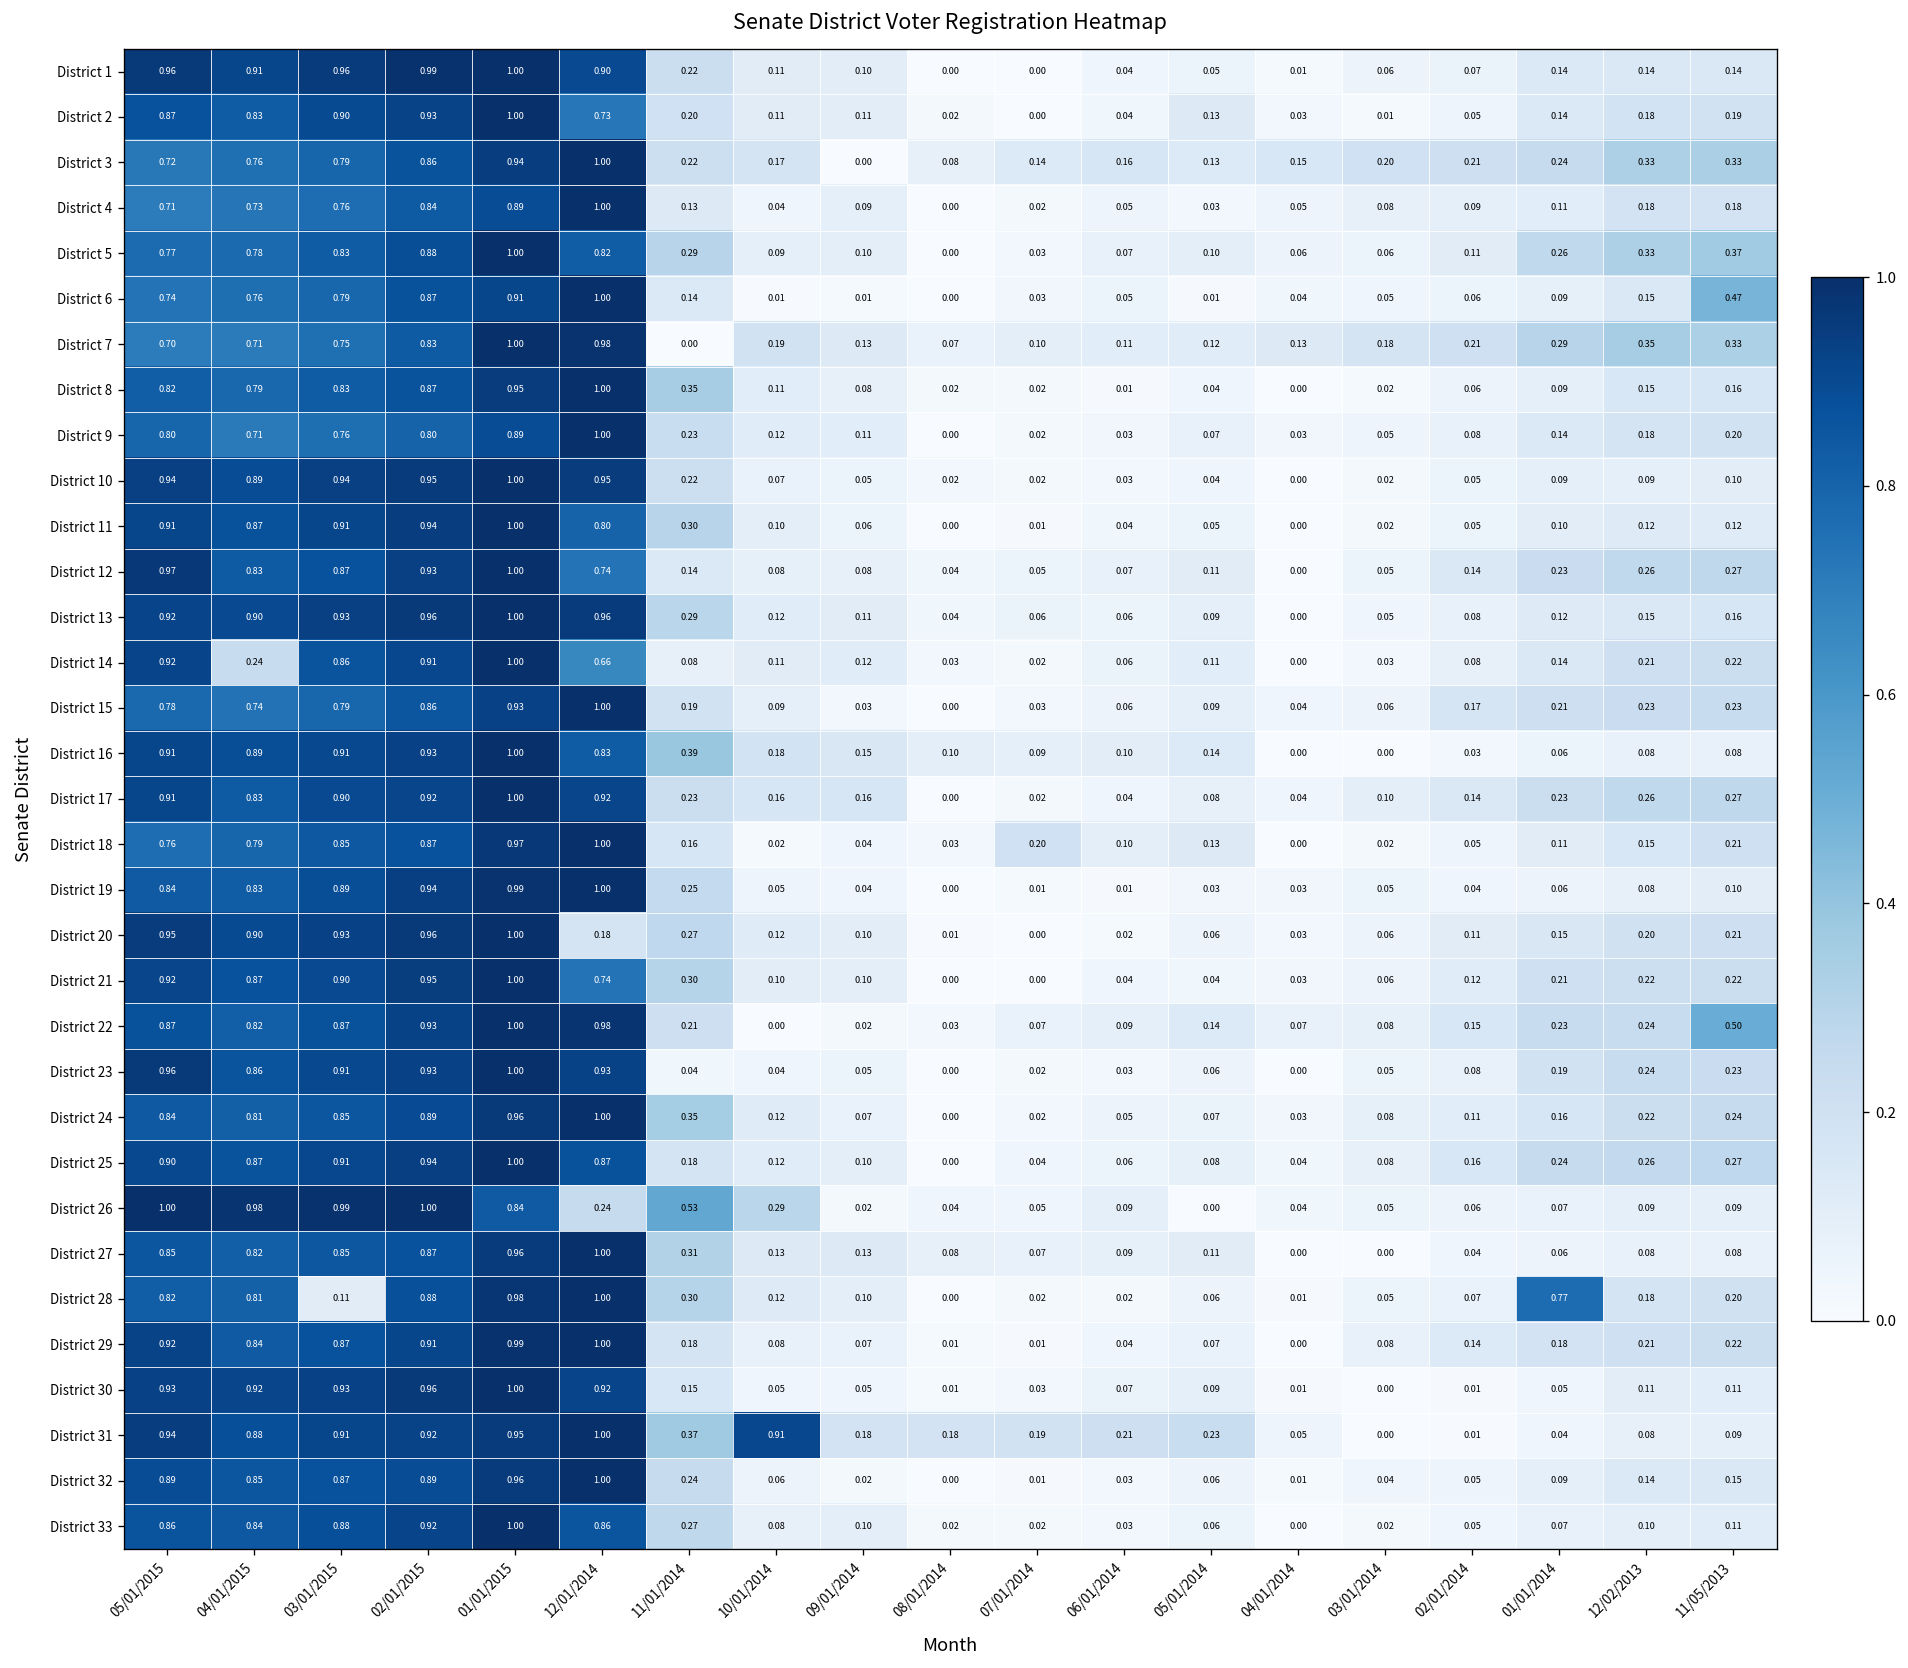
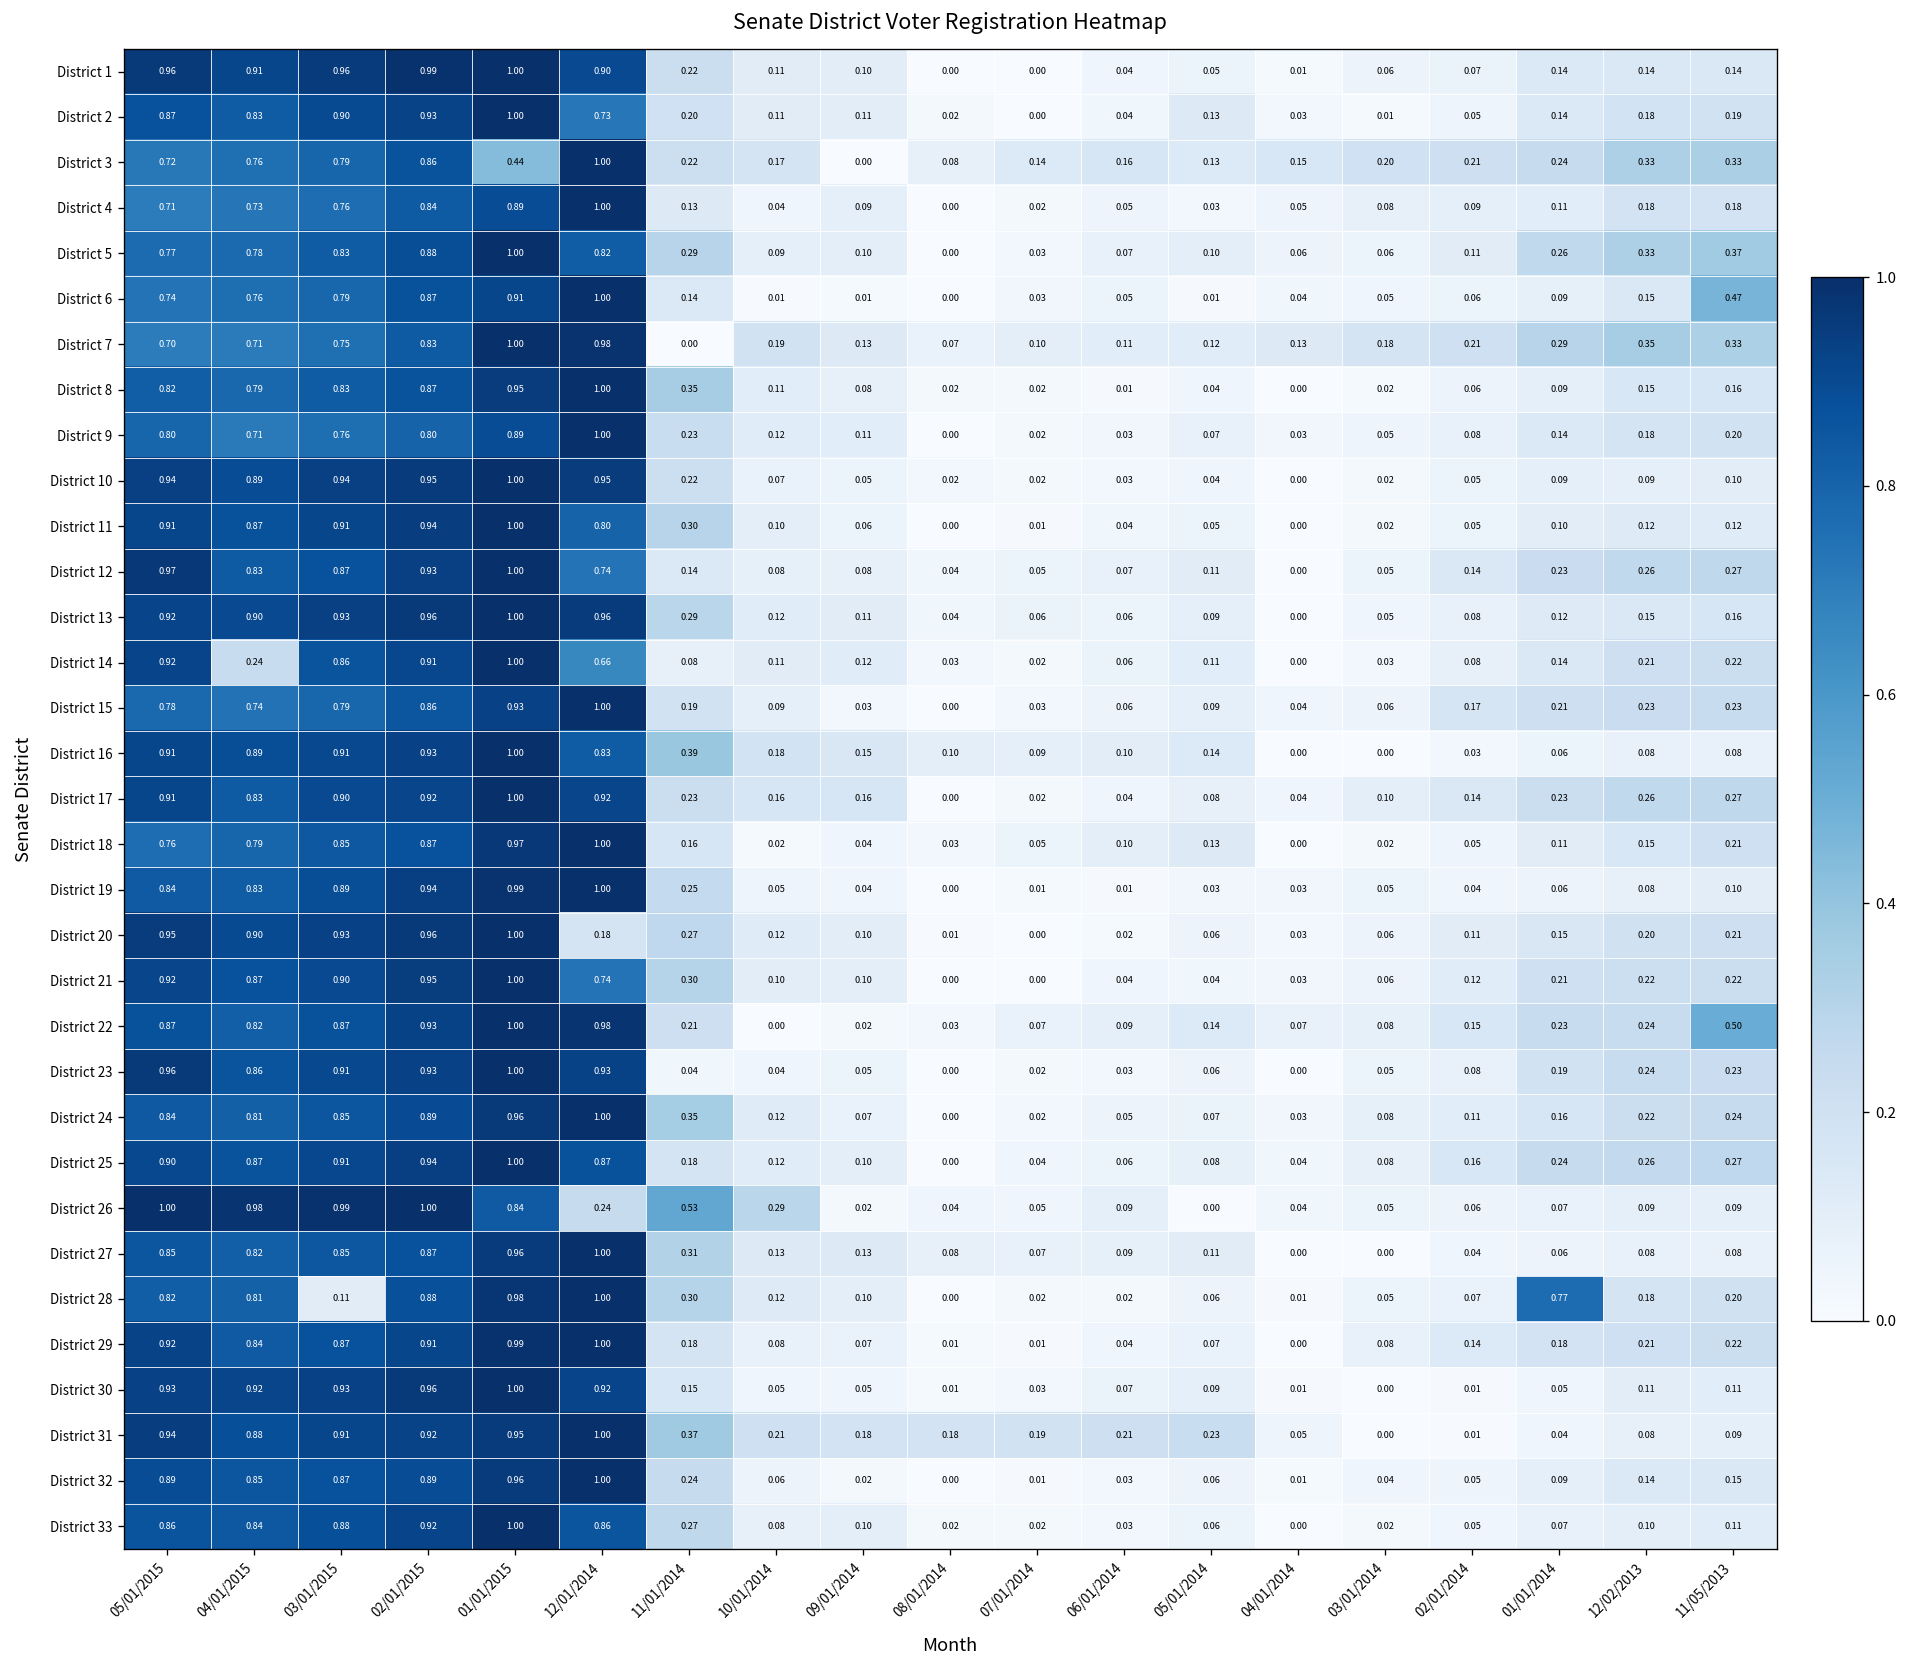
  {
    "District 3": {
      "05/01/2015": 0.72,
      "04/01/2015": 0.76,
      "03/01/2015": 0.79,
      "02/01/2015": 0.86,
-     "01/01/2015": 0.94,
+     "01/01/2015": 0.44,
      "12/01/2014": 1.00,
      "11/01/2014": 0.22,
      "10/01/2014": 0.17,
      "09/01/2014": 0.00,
      "08/01/2014": 0.08,
      "07/01/2014": 0.14,
      "06/01/2014": 0.16,
      "05/01/2014": 0.13,
      "04/01/2014": 0.15,
      "03/01/2014": 0.20,
      "02/01/2014": 0.21,
      "01/01/2014": 0.24,
      "12/02/2013": 0.33,
      "11/05/2013": 0.33
    },
    "District 18": {
      "05/01/2015": 0.76,
      "04/01/2015": 0.79,
      "03/01/2015": 0.85,
      "02/01/2015": 0.87,
      "01/01/2015": 0.97,
      "12/01/2014": 1.00,
      "11/01/2014": 0.16,
      "10/01/2014": 0.02,
      "09/01/2014": 0.04,
      "08/01/2014": 0.03,
-     "07/01/2014": 0.20,
+     "07/01/2014": 0.05,
      "06/01/2014": 0.10,
      "05/01/2014": 0.13,
      "04/01/2014": 0.00,
      "03/01/2014": 0.02,
      "02/01/2014": 0.05,
      "01/01/2014": 0.11,
      "12/02/2013": 0.15,
      "11/05/2013": 0.21
    },
    "District 31": {
      "05/01/2015": 0.94,
      "04/01/2015": 0.88,
      "03/01/2015": 0.91,
      "02/01/2015": 0.92,
      "01/01/2015": 0.95,
      "12/01/2014": 1.00,
      "11/01/2014": 0.37,
-     "10/01/2014": 0.91,
+     "10/01/2014": 0.21,
      "09/01/2014": 0.18,
      "08/01/2014": 0.18,
      "07/01/2014": 0.19,
      "06/01/2014": 0.21,
      "05/01/2014": 0.23,
      "04/01/2014": 0.05,
      "03/01/2014": 0.00,
      "02/01/2014": 0.01,
      "01/01/2014": 0.04,
      "12/02/2013": 0.08,
      "11/05/2013": 0.09
    }
  }
